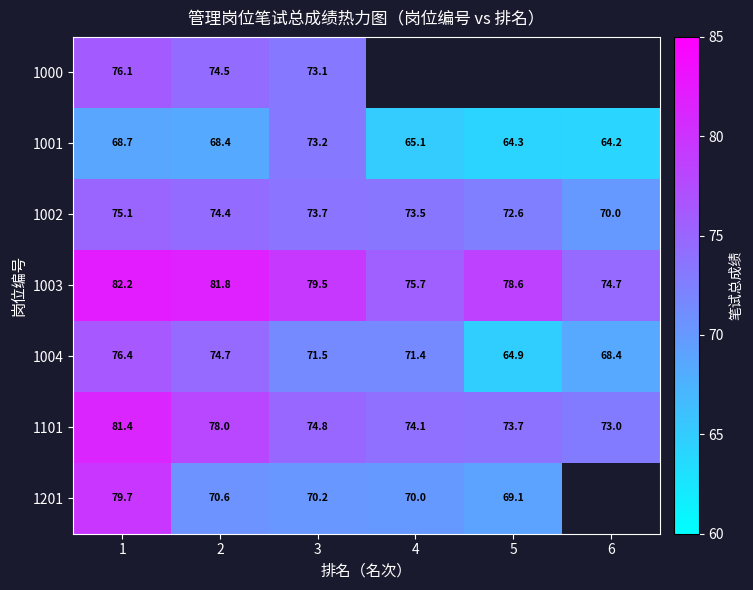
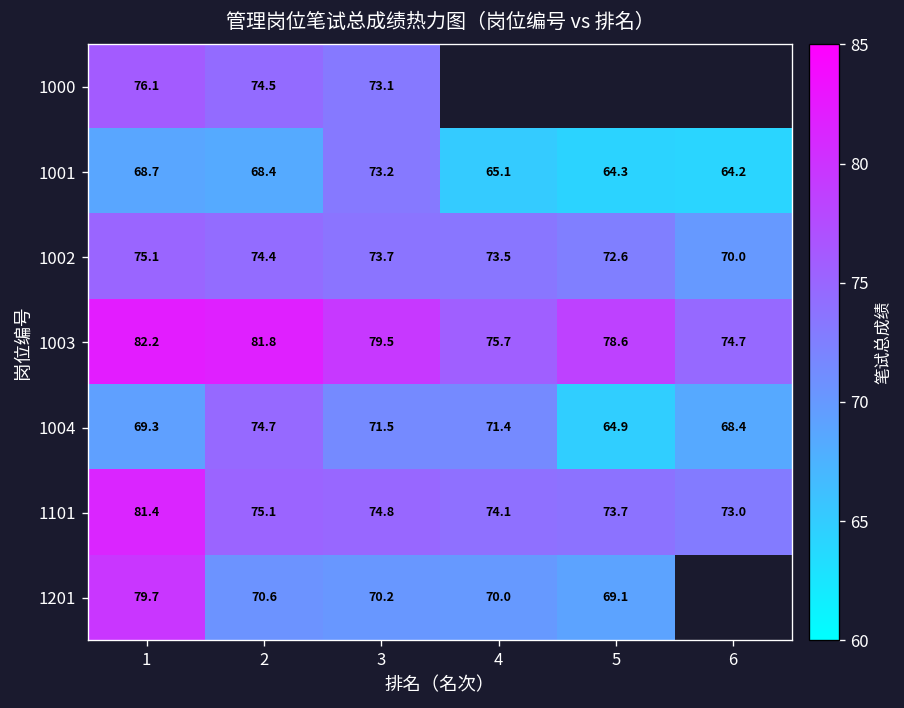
  {
    "1000": {
      "1": 76.1,
      "2": 74.5,
      "3": 73.1
    },
    "1001": {
      "1": 68.7,
      "2": 68.4,
      "3": 73.2,
      "4": 65.1,
      "5": 64.3,
      "6": 64.2
    },
    "1002": {
      "1": 75.1,
      "2": 74.4,
      "3": 73.7,
      "4": 73.5,
      "5": 72.6,
      "6": 70.0
    },
    "1003": {
      "1": 82.2,
      "2": 81.8,
      "3": 79.5,
      "4": 75.7,
      "5": 78.6,
      "6": 74.7
    },
    "1004": {
-     "1": 76.4,
+     "1": 69.3,
      "2": 74.7,
      "3": 71.5,
      "4": 71.4,
      "5": 64.9,
      "6": 68.4
    },
    "1101": {
      "1": 81.4,
-     "2": 78.0,
+     "2": 75.1,
      "3": 74.8,
      "4": 74.1,
      "5": 73.7,
      "6": 73.0
    },
    "1201": {
      "1": 79.7,
      "2": 70.6,
      "3": 70.2,
      "4": 70.0,
      "5": 69.1
    }
  }
